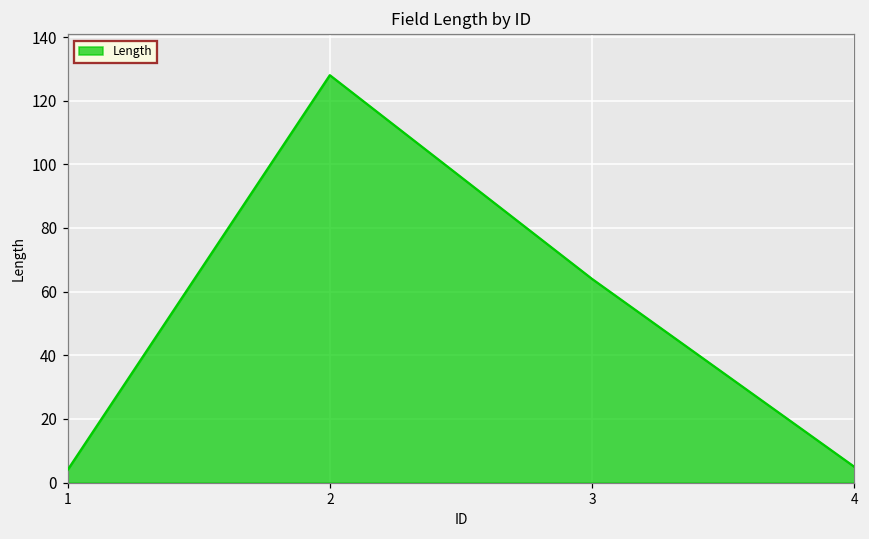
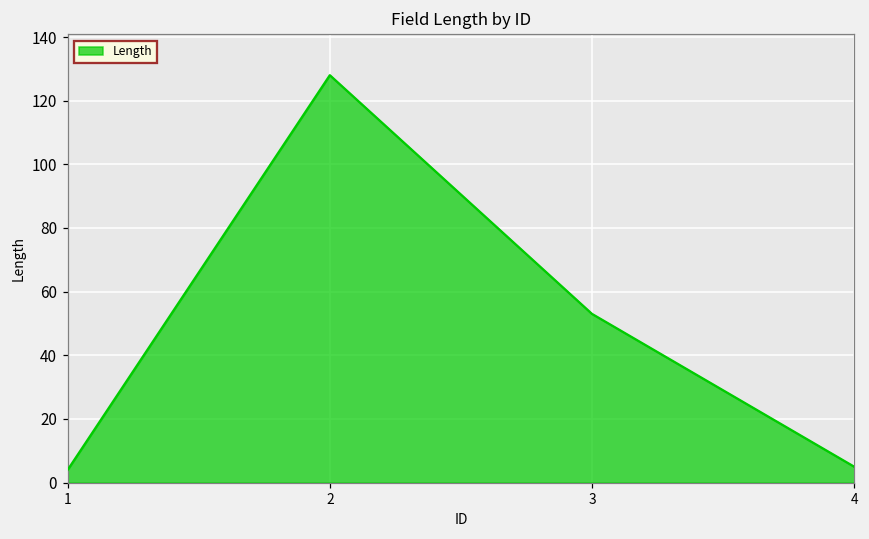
  {
    "1": 4,
    "2": 128,
-   "3": 64,
+   "3": 53,
    "4": 5
  }
